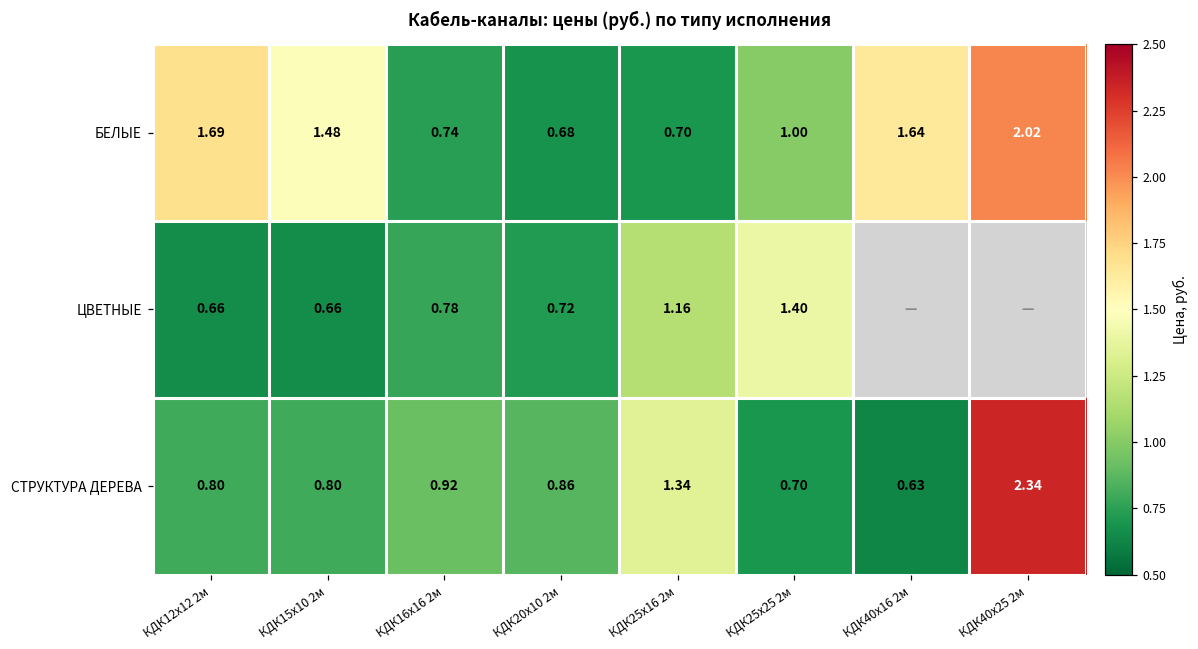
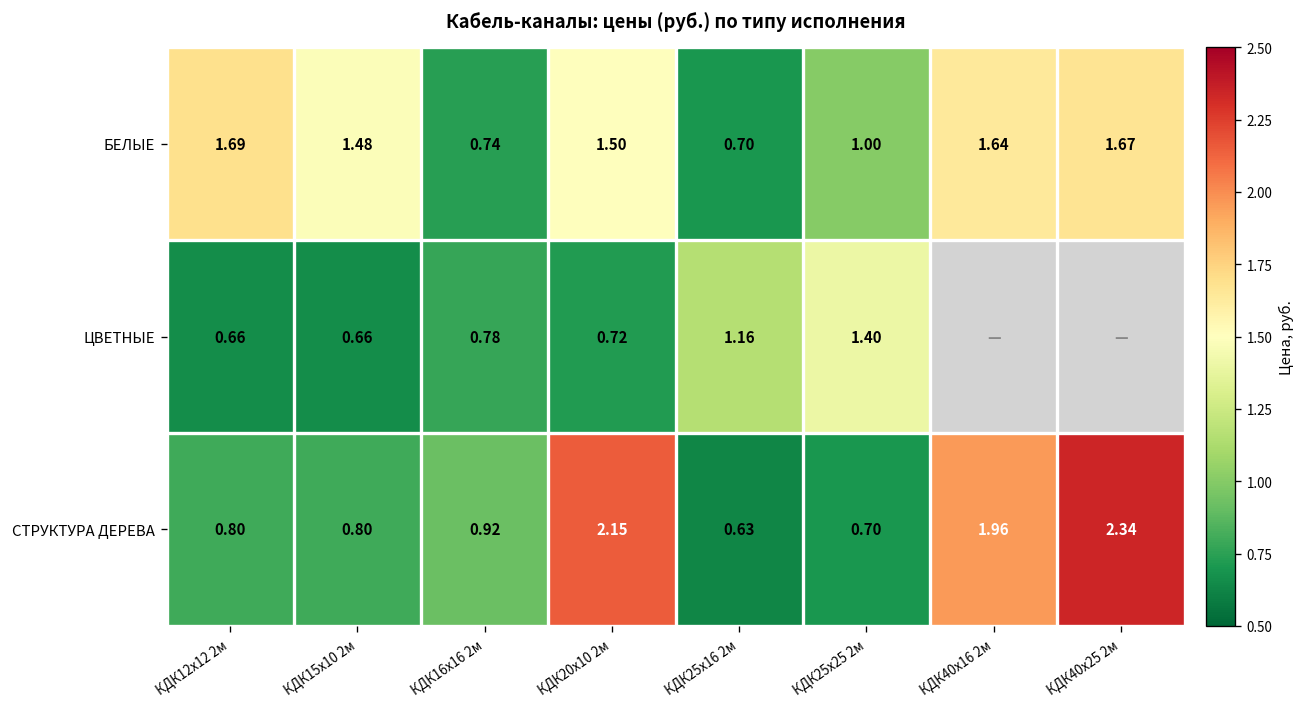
  {
    "БЕЛЫЕ": {
      "КДК12х12 2м": 1.69,
      "КДК15х10 2м": 1.48,
      "КДК16х16 2м": 0.74,
-     "КДК20х10 2м": 0.68,
+     "КДК20х10 2м": 1.50,
      "КДК25х16 2м": 0.70,
      "КДК25х25 2м": 1.00,
      "КДК40х16 2м": 1.64,
-     "КДК40х25 2м": 2.02
+     "КДК40х25 2м": 1.67
    },
    "ЦВЕТНЫЕ": {
      "КДК12х12 2м": 0.66,
      "КДК15х10 2м": 0.66,
      "КДК16х16 2м": 0.78,
      "КДК20х10 2м": 0.72,
      "КДК25х16 2м": 1.16,
      "КДК25х25 2м": 1.40
    },
    "СТРУКТУРА ДЕРЕВА": {
      "КДК12х12 2м": 0.80,
      "КДК15х10 2м": 0.80,
      "КДК16х16 2м": 0.92,
-     "КДК20х10 2м": 0.86,
-     "КДК25х16 2м": 1.34,
+     "КДК20х10 2м": 2.15,
+     "КДК25х16 2м": 0.63,
      "КДК25х25 2м": 0.70,
-     "КДК40х16 2м": 0.63,
+     "КДК40х16 2м": 1.96,
      "КДК40х25 2м": 2.34
    }
  }
